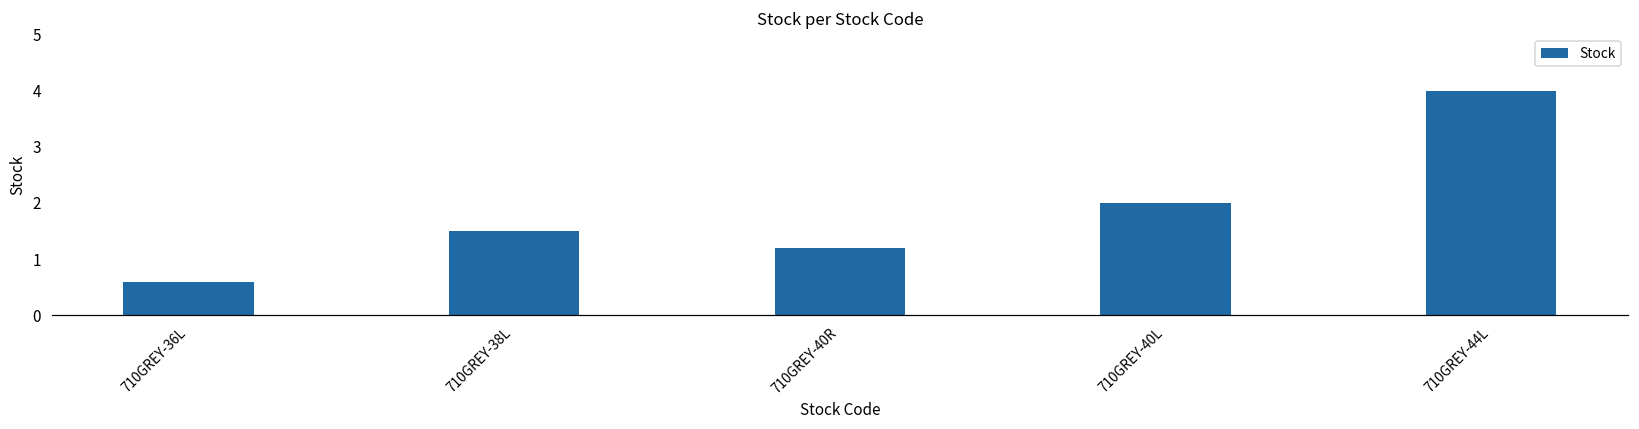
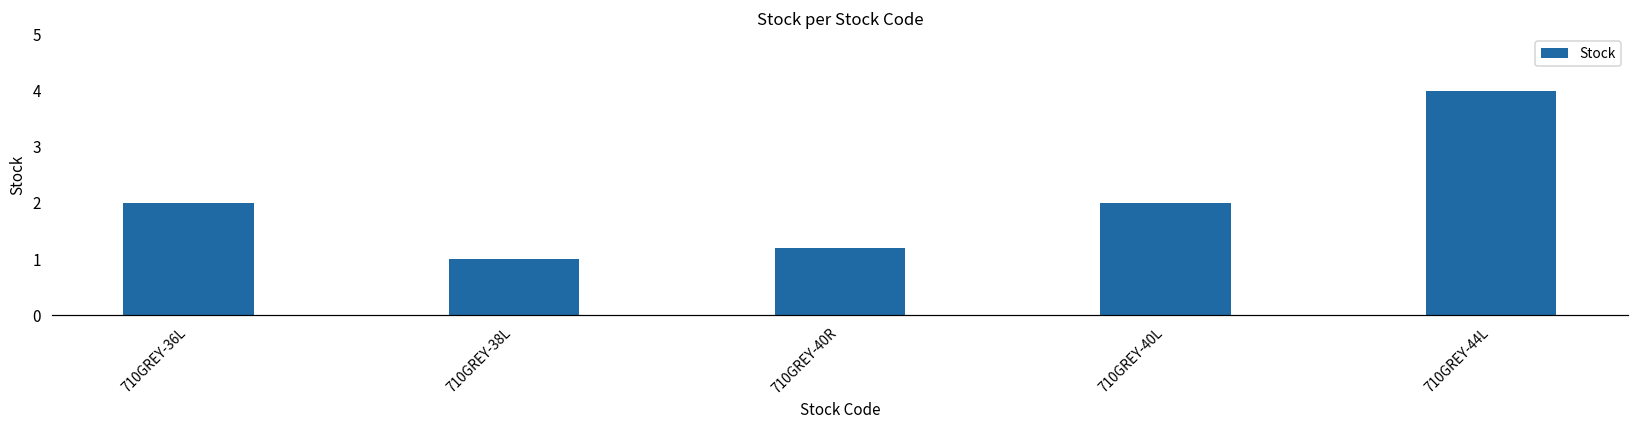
  {
-   "710GREY-36L": 0.6,
-   "710GREY-38L": 1.5,
+   "710GREY-36L": 2.0,
+   "710GREY-38L": 1.0,
    "710GREY-40R": 1.2,
    "710GREY-40L": 2.0,
    "710GREY-44L": 4.0
  }
